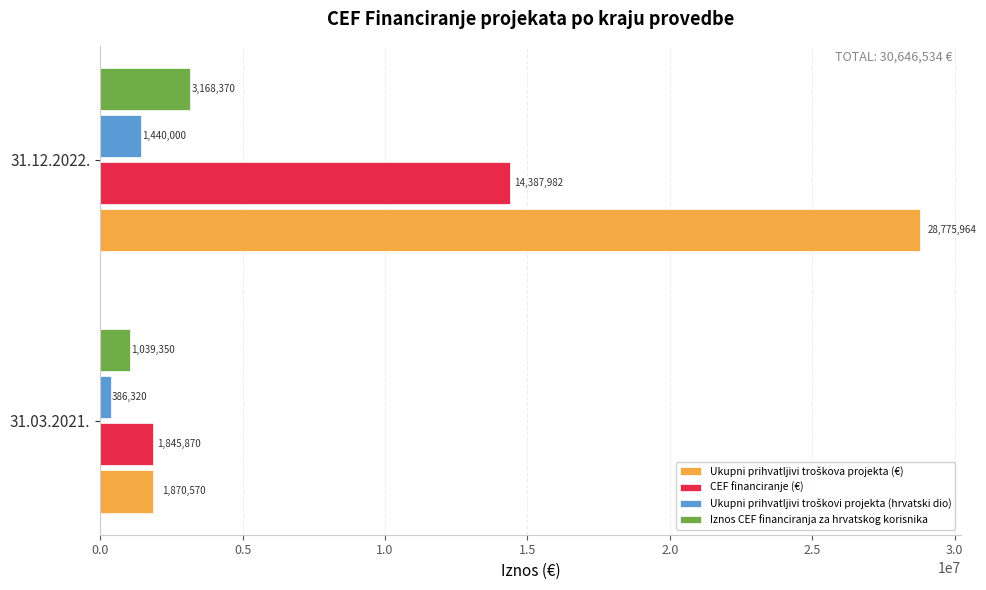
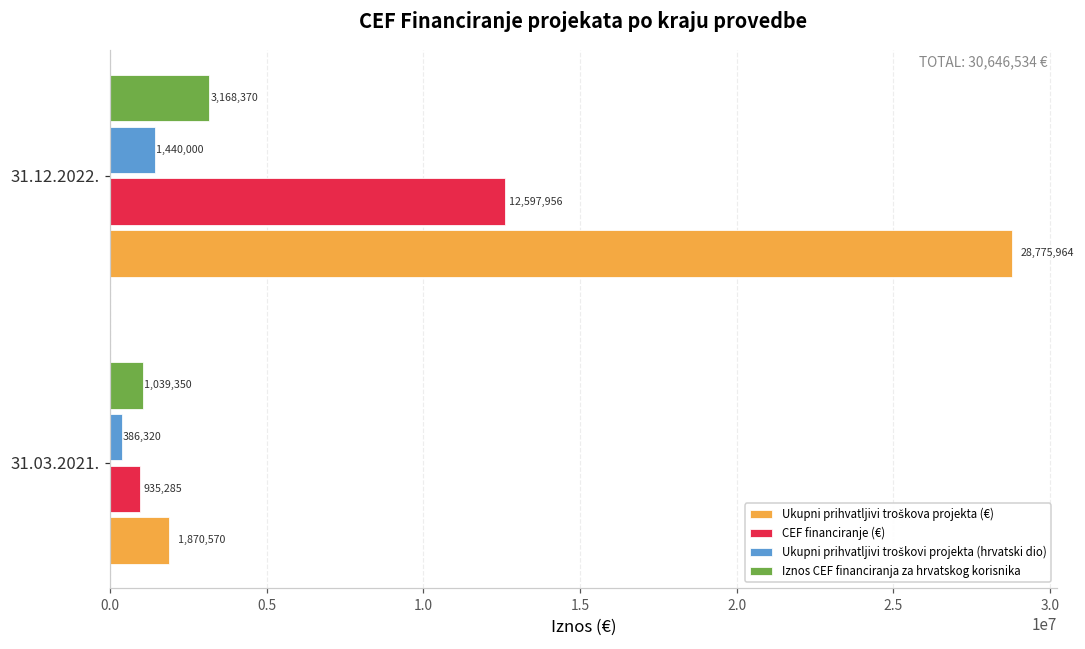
  {
    "Ukupni prihvatljivi troškova projekta (€)": {
      "31.12.2022.": "28,775,964",
      "31.03.2021.": "1,870,570"
    },
    "CEF financiranje (€)": {
-     "31.12.2022.": "14,387,982",
-     "31.03.2021.": "1,845,870"
+     "31.12.2022.": "12,597,956",
+     "31.03.2021.": "935,285"
    },
    "Ukupni prihvatljivi troškovi projekta (hrvatski dio)": {
      "31.12.2022.": "1,440,000",
      "31.03.2021.": "386,320"
    },
    "Iznos CEF financiranja za hrvatskog korisnika": {
      "31.12.2022.": "3,168,370",
      "31.03.2021.": "1,039,350"
    }
  }
